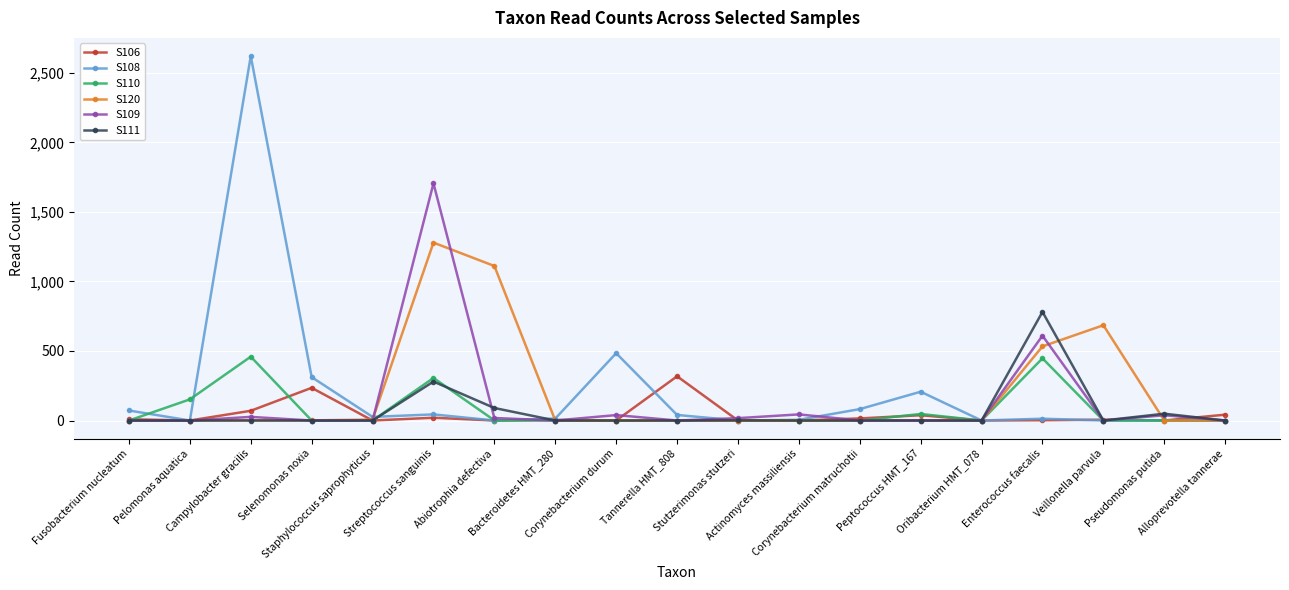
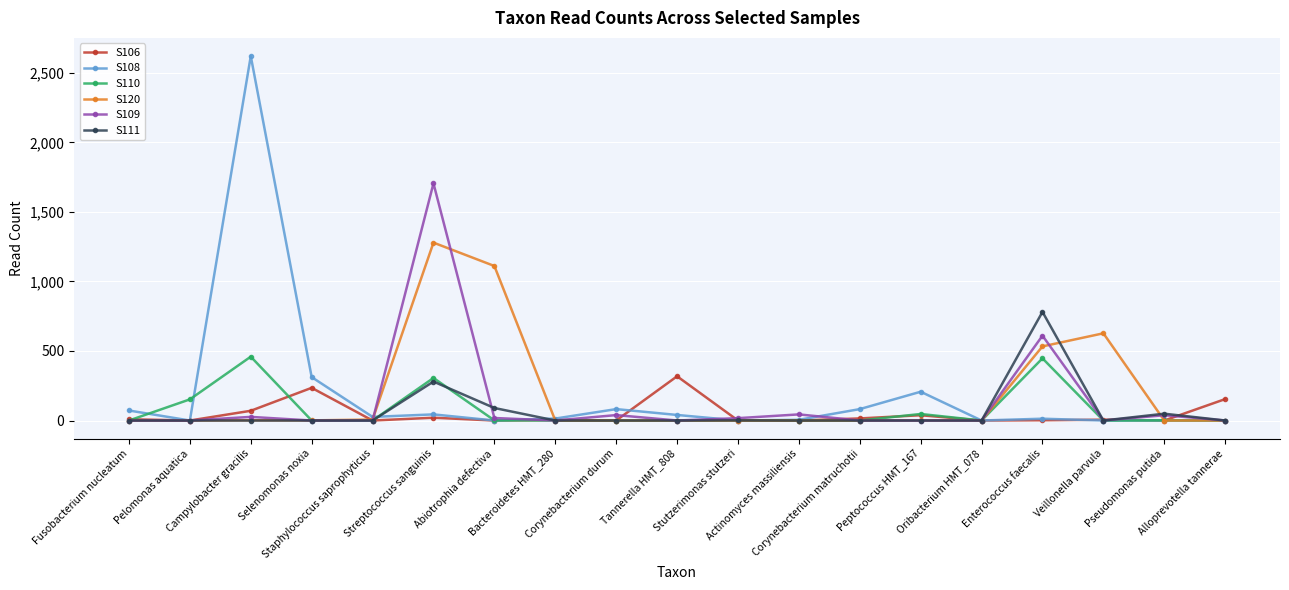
  {
    "S106": {
      "Campylobacter gracilis": "70",
      "Selenomonas noxia": "240",
      "Streptococcus sanguinis": "20",
      "Tannerella HMT_808": "320",
-     "Alloprevotella tannerae": "40"
+     "Alloprevotella tannerae": "150"
    },
    "S108": {
      "Fusobacterium nucleatum": "70",
      "Campylobacter gracilis": "2,620",
      "Selenomonas noxia": "310",
      "Staphylococcus saprophyticus": "30",
      "Streptococcus sanguinis": "40",
-     "Corynebacterium durum": "480",
+     "Corynebacterium durum": "80",
      "Tannerella HMT_808": "40",
      "Corynebacterium matruchotii": "80",
      "Peptococcus HMT_167": "210"
    },
    "S110": {
      "Pelomonas aquatica": "150",
      "Campylobacter gracilis": "460",
      "Streptococcus sanguinis": "310",
      "Enterococcus faecalis": "450"
    },
    "S120": {
      "Streptococcus sanguinis": "1,280",
      "Abiotrophia defectiva": "1,110",
      "Enterococcus faecalis": "530",
-     "Veillonella parvula": "690"
+     "Veillonella parvula": "630"
    },
    "S109": {
      "Campylobacter gracilis": "30",
      "Streptococcus sanguinis": "1,710",
      "Corynebacterium durum": "40",
      "Actinomyces massiliensis": "40",
      "Enterococcus faecalis": "610"
    },
    "S111": {
      "Streptococcus sanguinis": "280",
      "Abiotrophia defectiva": "90",
      "Enterococcus faecalis": "780"
    }
  }
